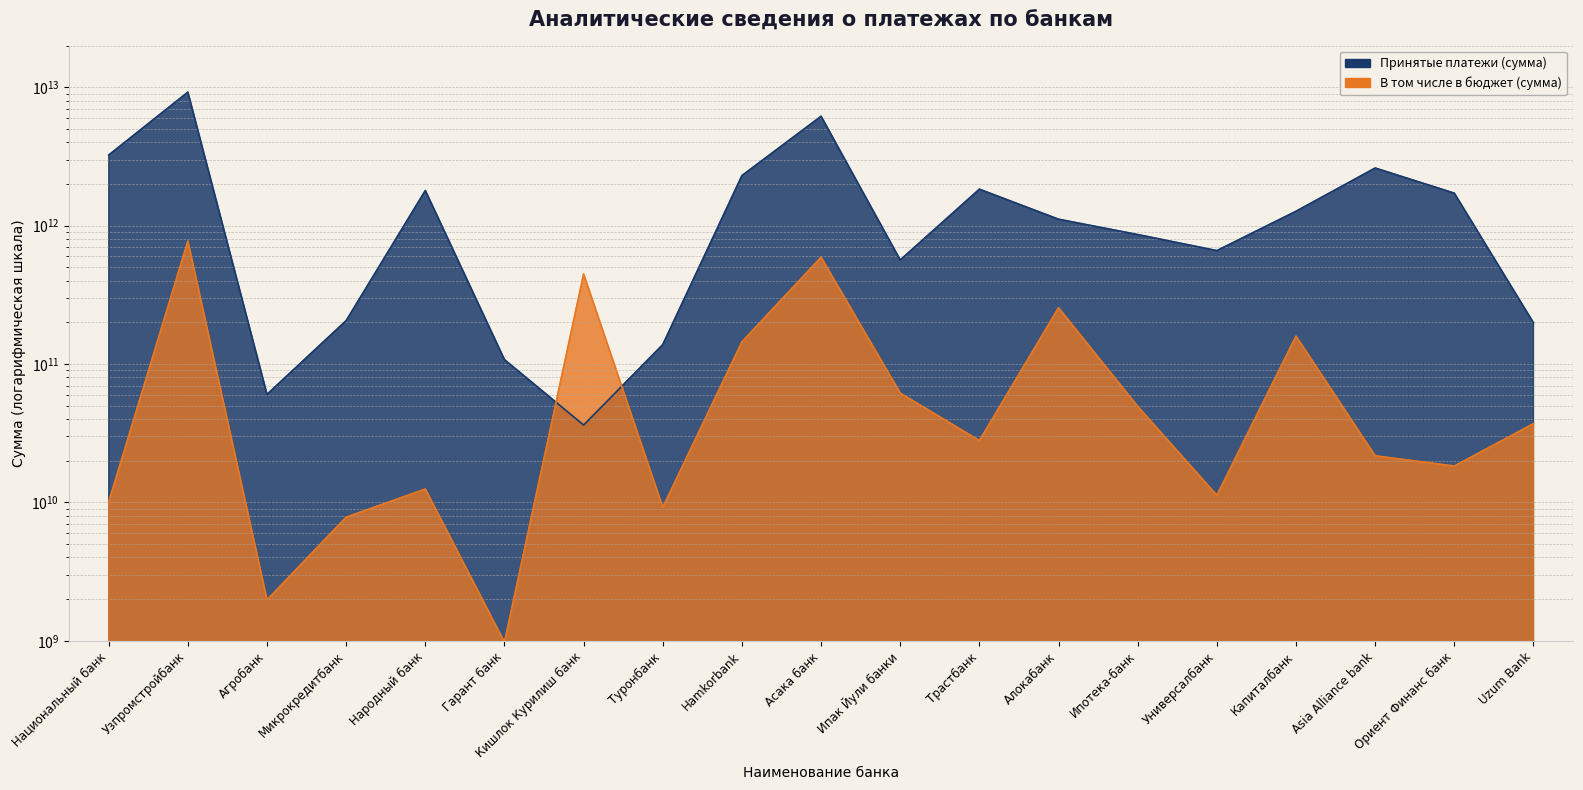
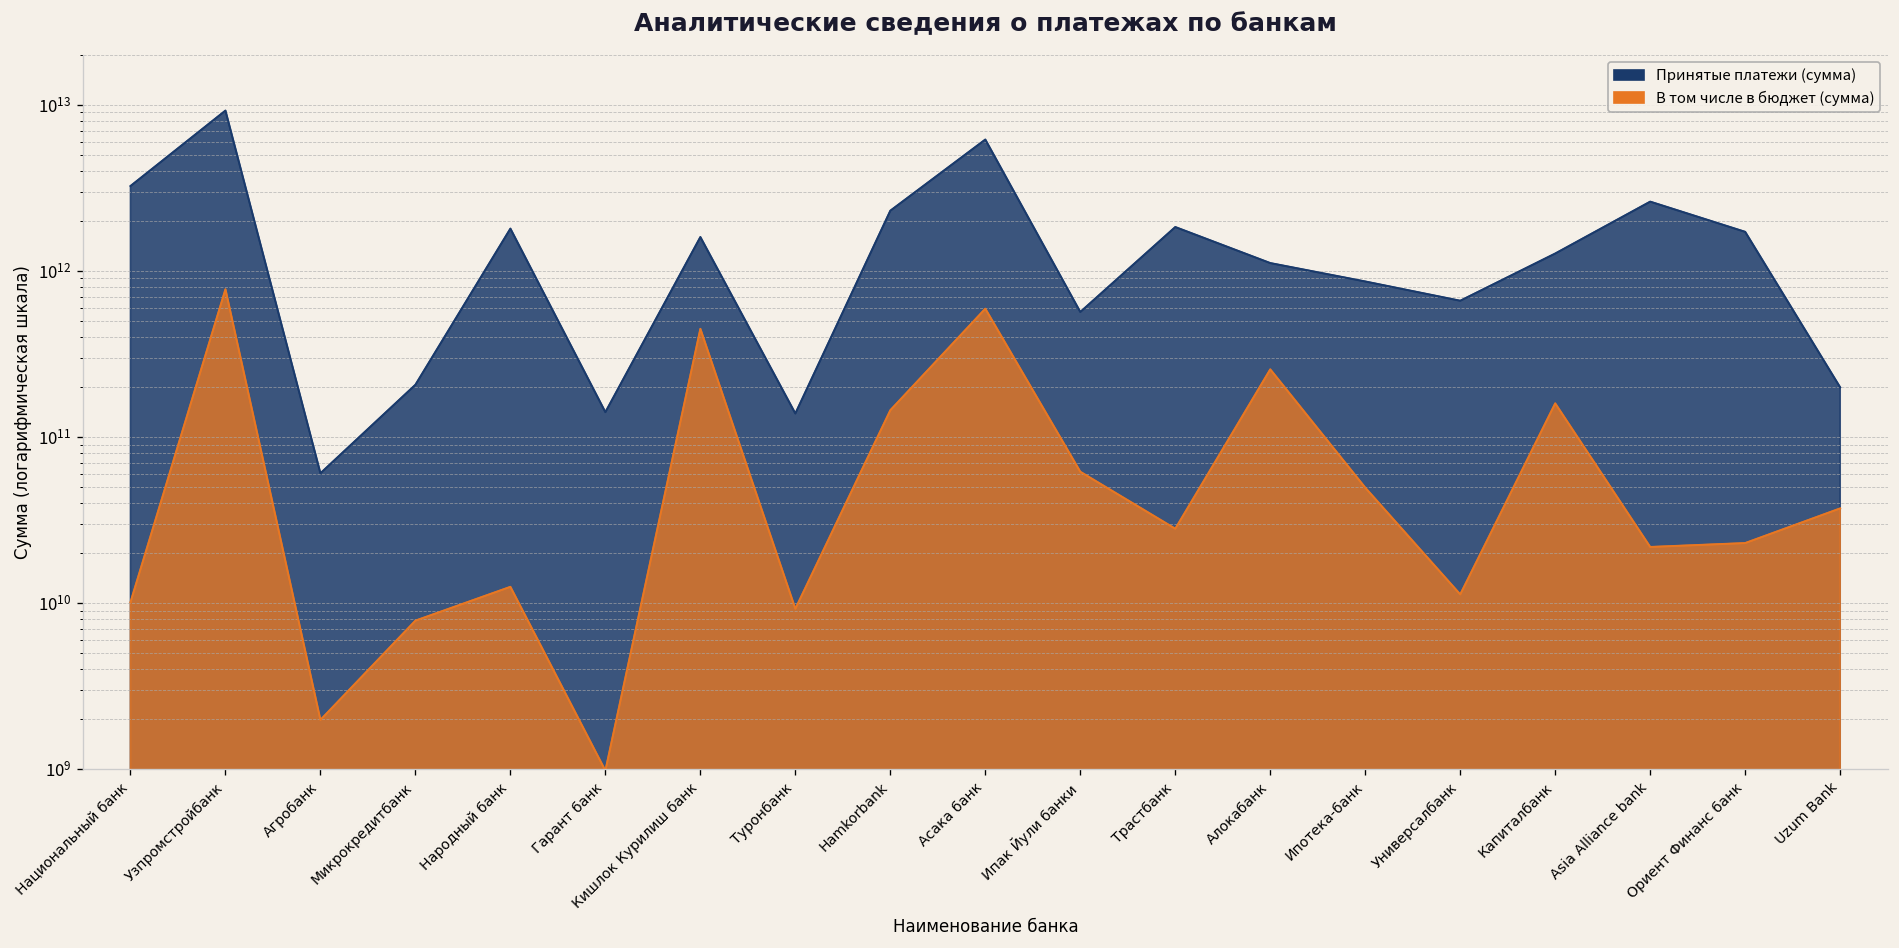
  {
    "Принятые платежи (сумма)": {
      "Национальный банк": 3200000000000,
      "Узпромстройбанк": 9000000000000,
      "Агробанк": 60000000000,
      "Микрокредитбанк": 210000000000,
      "Народный банк": 1800000000000,
-     "Гарант банк": 110000000000,
-     "Кишлок Курилиш банк": 36000000000,
+     "Гарант банк": 140000000000,
+     "Кишлок Курилиш банк": 1600000000000,
      "Туронбанк": 140000000000,
      "Hamkorbank": 2300000000000,
      "Асака банк": 6000000000000,
      "Ипак Йули банки": 570000000000,
      "Трастбанк": 1800000000000,
      "Алокабанк": 1100000000000,
      "Ипотека-банк": 900000000000,
      "Универсалбанк": 700000000000,
      "Капиталбанк": 1300000000000,
      "Asia Alliance bank": 2600000000000,
      "Ориент Финанс банк": 1700000000000,
      "Uzum Bank": 200000000000
    },
    "В том числе в бюджет (сумма)": {
      "Национальный банк": 10000000000,
      "Узпромстройбанк": 800000000000,
      "Агробанк": 2000000000,
      "Микрокредитбанк": 8000000000,
      "Народный банк": 12000000000,
      "Гарант банк": 1000000000,
      "Кишлок Курилиш банк": 450000000000,
      "Туронбанк": 9000000000,
      "Hamkorbank": 140000000000,
      "Асака банк": 590000000000,
      "Ипак Йули банки": 60000000000,
      "Трастбанк": 28000000000,
      "Алокабанк": 260000000000,
      "Ипотека-банк": 49000000000,
      "Универсалбанк": 11000000000,
      "Капиталбанк": 160000000000,
      "Asia Alliance bank": 22000000000,
-     "Ориент Финанс банк": 18000000000,
+     "Ориент Финанс банк": 23000000000,
      "Uzum Bank": 37000000000
    }
  }
